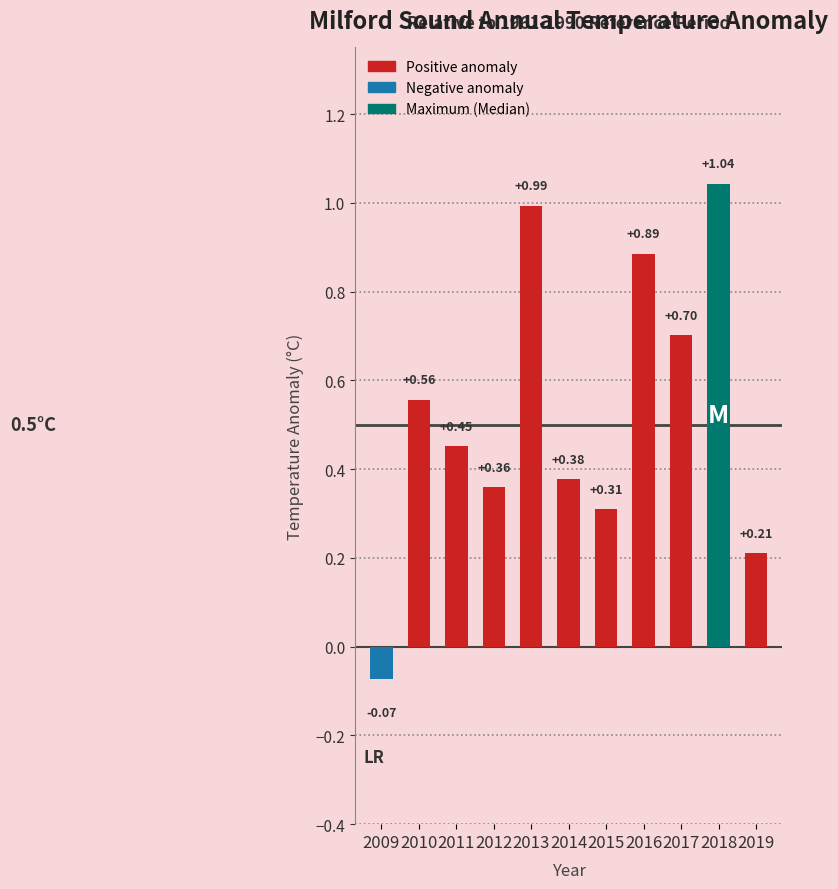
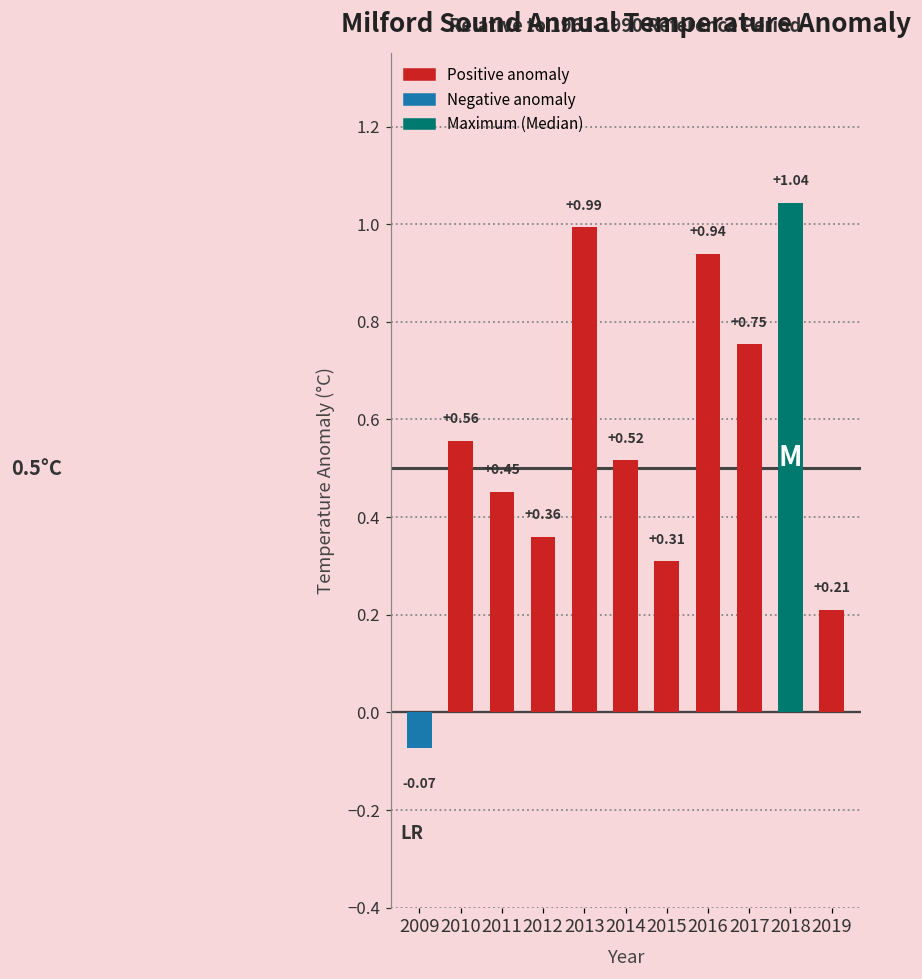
  {
    "2010": "+0.56",
    "2011": "+0.45",
    "2012": "+0.36",
    "2013": "+0.99",
-   "2014": "+0.38",
+   "2014": "+0.52",
    "2015": "+0.31",
-   "2016": "+0.89",
-   "2017": "+0.70",
+   "2016": "+0.94",
+   "2017": "+0.75",
    "2018": "+1.04",
    "2019": "+0.21"
  }
